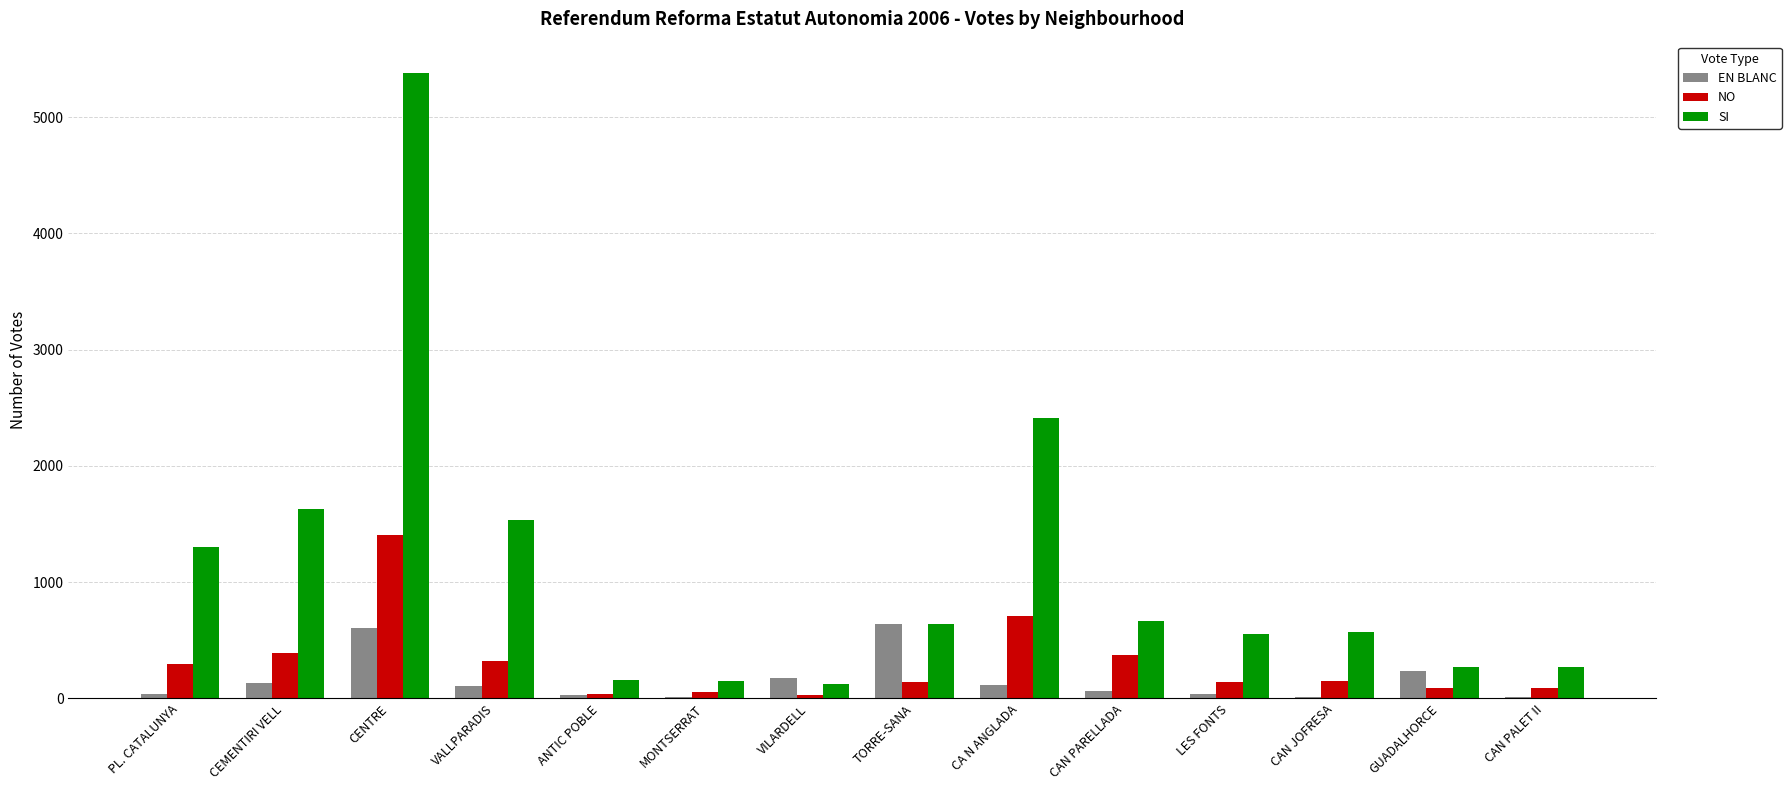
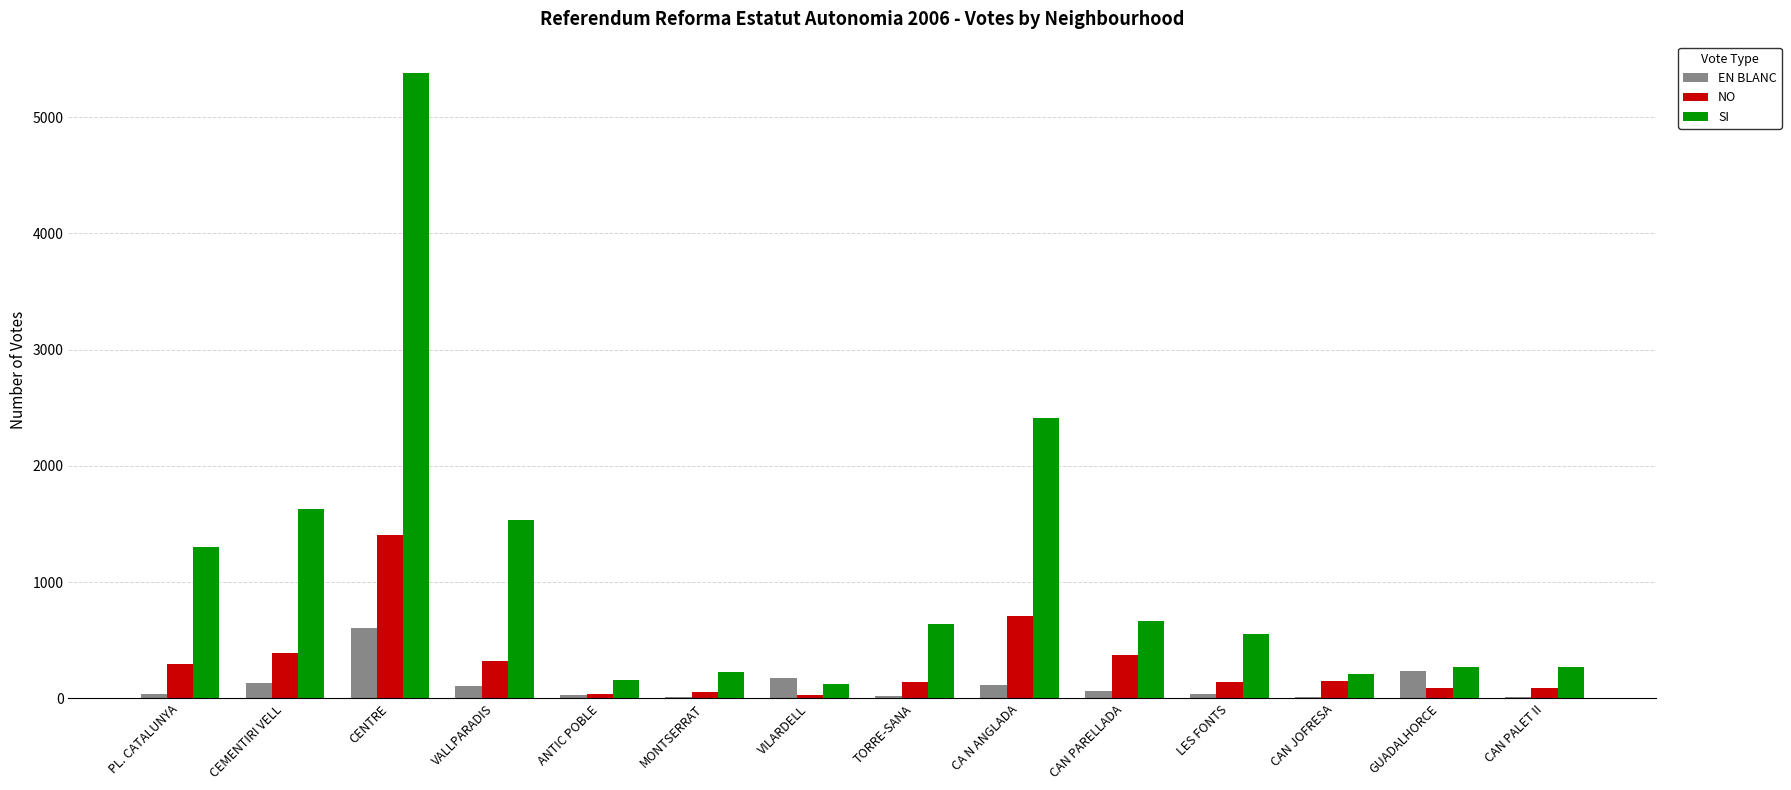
  {
    "EN BLANC": {
      "PL. CATALUNYA": 30,
      "CEMENTIRI VELL": 140,
      "CENTRE": 600,
      "VALLPARADIS": 110,
      "ANTIC POBLE": 30,
      "VILARDELL": 180,
-     "TORRE-SANA": 640,
+     "TORRE-SANA": 20,
      "CA N ANGLADA": 110,
      "CAN PARELLADA": 60,
      "LES FONTS": 40,
      "GUADALHORCE": 230
    },
    "NO": {
      "PL. CATALUNYA": 300,
      "CEMENTIRI VELL": 390,
      "CENTRE": 1400,
      "VALLPARADIS": 320,
      "ANTIC POBLE": 40,
      "MONTSERRAT": 60,
      "VILARDELL": 30,
      "TORRE-SANA": 140,
      "CA N ANGLADA": 710,
      "CAN PARELLADA": 370,
      "LES FONTS": 150,
      "CAN JOFRESA": 150,
      "GUADALHORCE": 90,
      "CAN PALET II": 90
    },
    "SI": {
      "PL. CATALUNYA": 1300,
      "CEMENTIRI VELL": 1630,
      "CENTRE": 5380,
      "VALLPARADIS": 1540,
      "ANTIC POBLE": 160,
-     "MONTSERRAT": 150,
+     "MONTSERRAT": 230,
      "VILARDELL": 130,
      "TORRE-SANA": 640,
      "CA N ANGLADA": 2410,
      "CAN PARELLADA": 670,
      "LES FONTS": 550,
-     "CAN JOFRESA": 570,
+     "CAN JOFRESA": 210,
      "GUADALHORCE": 270,
      "CAN PALET II": 270
    }
  }
